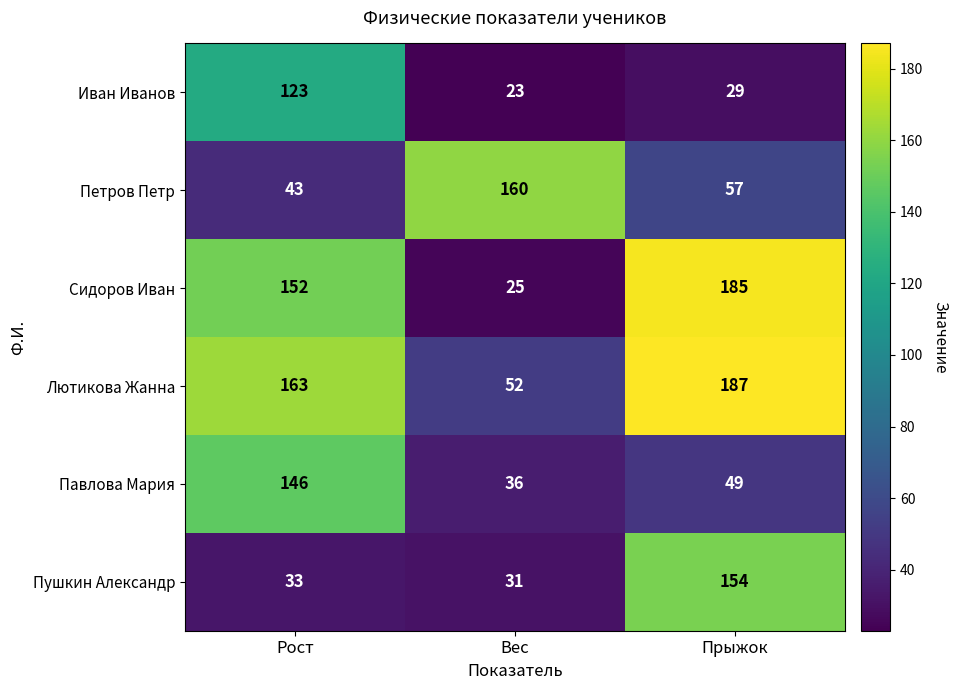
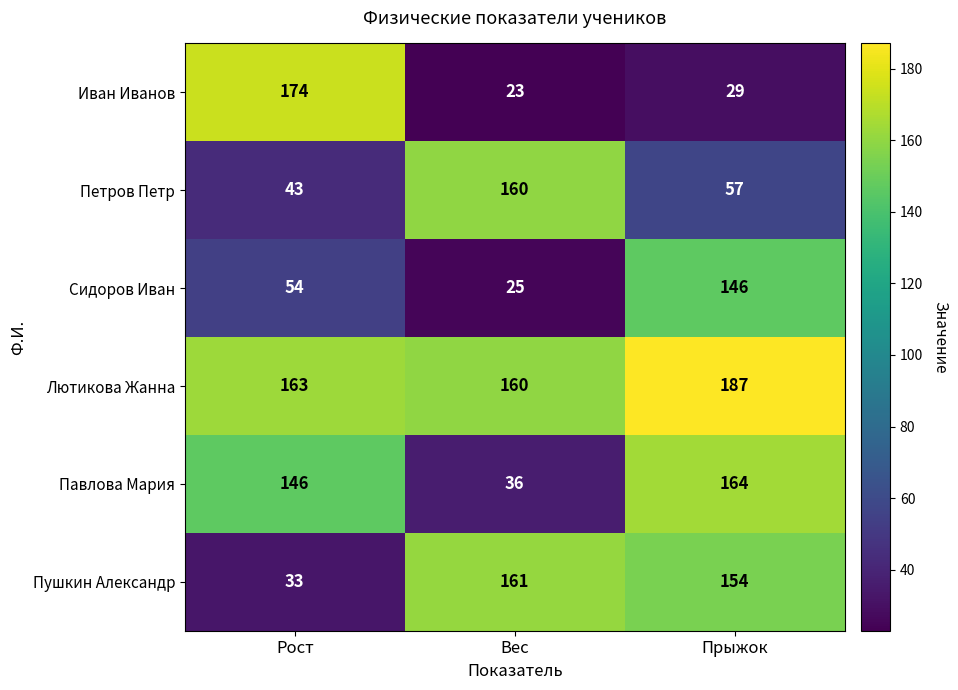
  {
    "Иван Иванов": {
-     "Рост": 123,
+     "Рост": 174,
      "Вес": 23,
      "Прыжок": 29
    },
    "Петров Петр": {
      "Рост": 43,
      "Вес": 160,
      "Прыжок": 57
    },
    "Сидоров Иван": {
-     "Рост": 152,
+     "Рост": 54,
      "Вес": 25,
-     "Прыжок": 185
+     "Прыжок": 146
    },
    "Лютикова Жанна": {
      "Рост": 163,
-     "Вес": 52,
+     "Вес": 160,
      "Прыжок": 187
    },
    "Павлова Мария": {
      "Рост": 146,
      "Вес": 36,
-     "Прыжок": 49
+     "Прыжок": 164
    },
    "Пушкин Александр": {
      "Рост": 33,
-     "Вес": 31,
+     "Вес": 161,
      "Прыжок": 154
    }
  }
